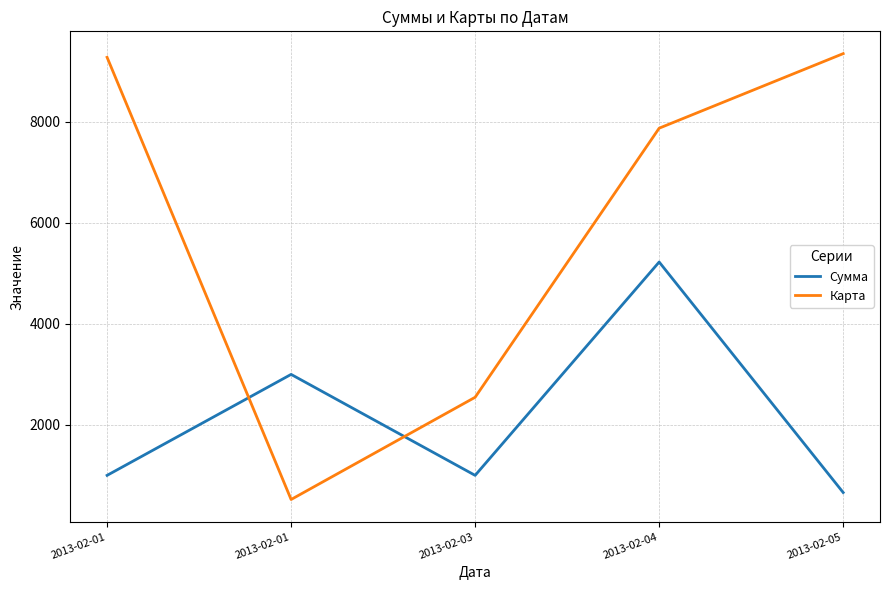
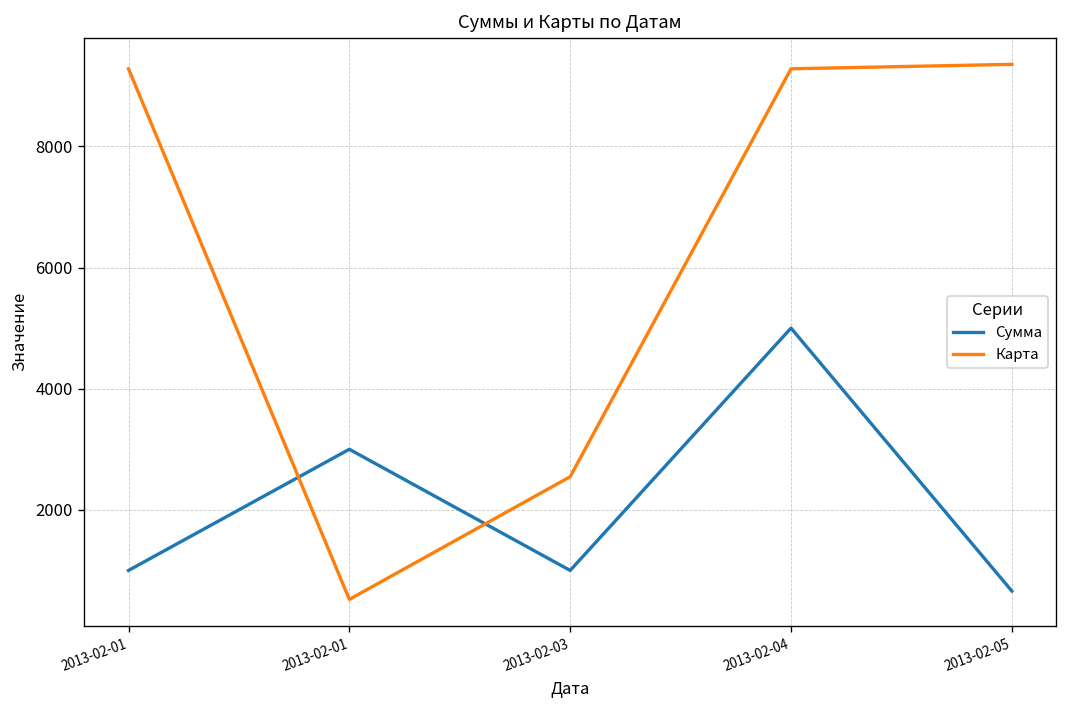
  {
    "Сумма": {
      "2013-02-03": 1000,
-     "2013-02-04": 5200,
+     "2013-02-04": 5000,
      "2013-02-05": 700
    },
    "Карта": {
      "2013-02-03": 2500,
-     "2013-02-04": 7900,
+     "2013-02-04": 9300,
      "2013-02-05": 9400
    }
  }
